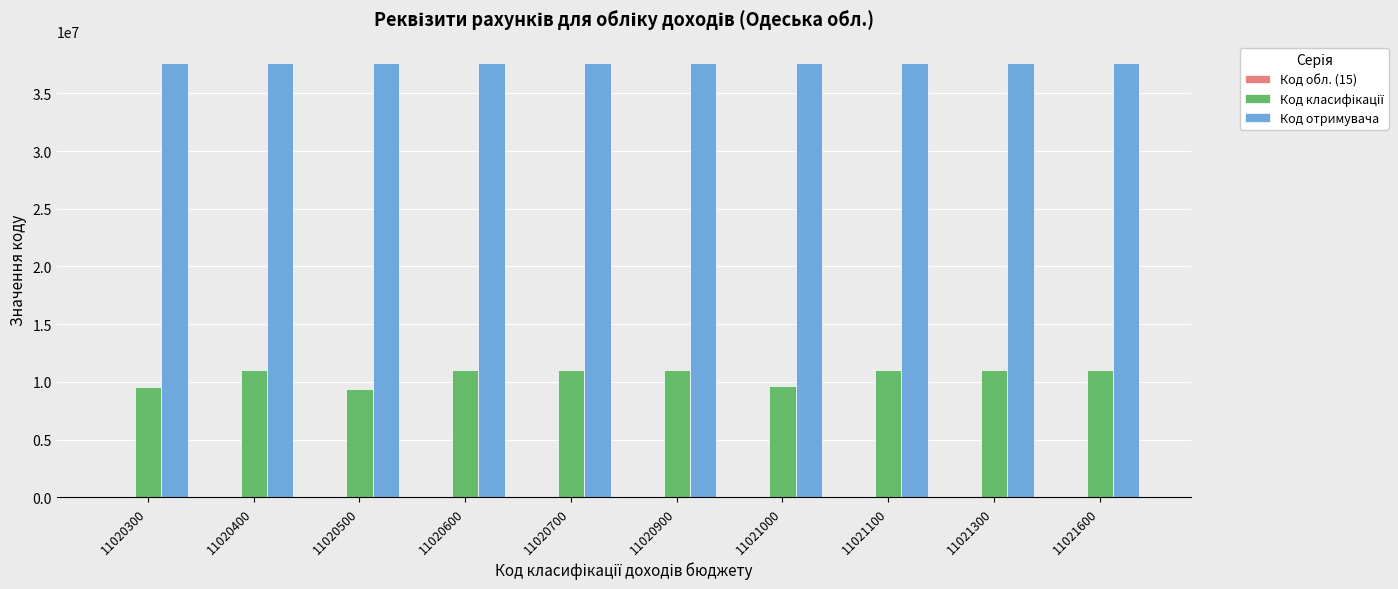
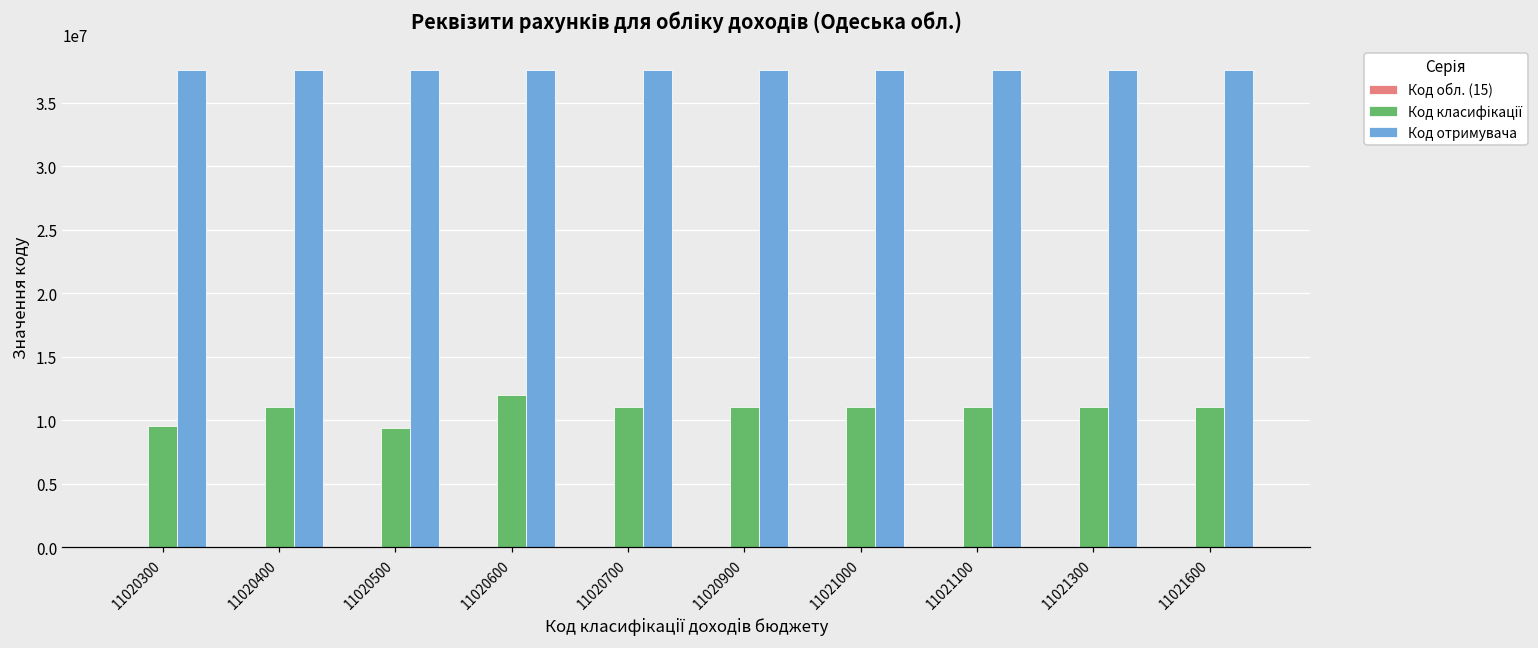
  {
    "Код класифікації": {
      "11020300": 9600000,
      "11020400": 11000000,
      "11020500": 9400000,
-     "11020600": 11000000,
+     "11020600": 12000000,
      "11020700": 11000000,
      "11020900": 11000000,
-     "11021000": 9600000,
+     "11021000": 11000000,
      "11021100": 11000000,
      "11021300": 11000000,
      "11021600": 11000000
    },
    "Код отримувача": {
      "11020300": 37600000,
      "11020400": 37600000,
      "11020500": 37600000,
      "11020600": 37600000,
      "11020700": 37600000,
      "11020900": 37600000,
      "11021000": 37600000,
      "11021100": 37600000,
      "11021300": 37600000,
      "11021600": 37600000
    }
  }
